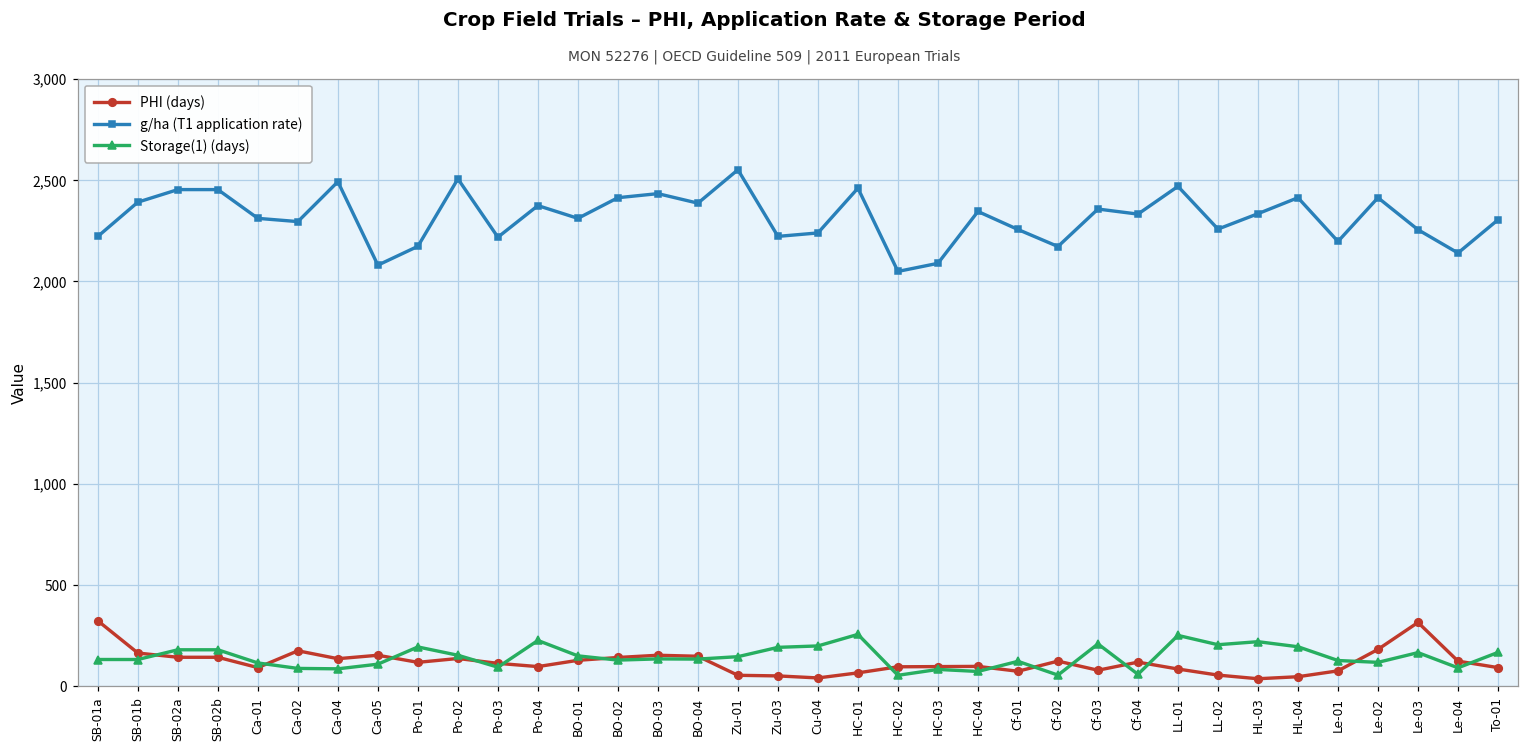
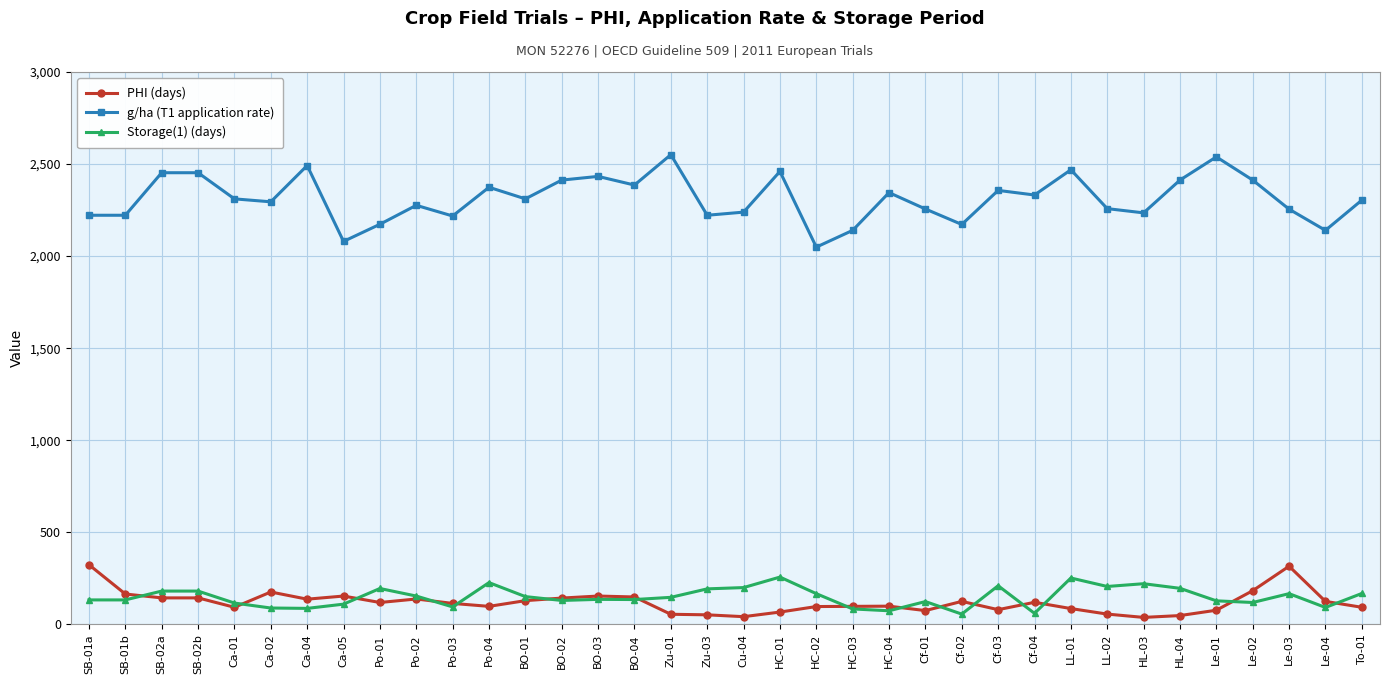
  {
    "PHI (days)": {
      "SB-01a": "320",
      "SB-01b": "170",
      "SB-02a": "140",
      "SB-02b": "140",
      "Ca-01": "90",
      "Ca-02": "180",
      "Ca-04": "140",
      "Ca-05": "150",
      "Po-01": "120",
      "Po-02": "140",
      "Po-03": "110",
      "Po-04": "100",
      "BO-01": "130",
      "BO-03": "150",
      "Zu-01": "60",
      "Zu-03": "50",
      "Cu-04": "40",
      "HC-01": "70",
      "HC-02": "100",
      "HC-04": "100",
      "Cf-01": "80",
      "Cf-02": "130",
      "Cf-03": "80",
      "Cf-04": "120",
      "LL-01": "90",
      "LL-02": "60",
      "HL-03": "40",
      "HL-04": "50",
      "Le-01": "80",
      "Le-02": "180",
      "Le-03": "320",
      "Le-04": "130",
      "To-01": "90"
    },
    "g/ha (T1 application rate)": {
      "SB-01a": "2,220",
-     "SB-01b": "2,390",
+     "SB-01b": "2,220",
      "SB-02a": "2,450",
      "SB-02b": "2,450",
      "Ca-01": "2,310",
      "Ca-02": "2,300",
      "Ca-04": "2,490",
      "Ca-05": "2,080",
      "Po-01": "2,170",
-     "Po-02": "2,510",
+     "Po-02": "2,280",
      "Po-03": "2,220",
      "Po-04": "2,370",
      "BO-01": "2,310",
      "BO-02": "2,410",
      "BO-03": "2,430",
      "BO-04": "2,390",
      "Zu-01": "2,550",
      "Zu-03": "2,220",
      "Cu-04": "2,240",
      "HC-01": "2,460",
      "HC-02": "2,050",
-     "HC-03": "2,090",
+     "HC-03": "2,140",
      "HC-04": "2,350",
      "Cf-01": "2,260",
      "Cf-02": "2,170",
      "Cf-03": "2,360",
      "Cf-04": "2,330",
      "LL-01": "2,470",
      "LL-02": "2,260",
-     "HL-03": "2,330",
+     "HL-03": "2,240",
      "HL-04": "2,410",
-     "Le-01": "2,200",
+     "Le-01": "2,540",
      "Le-02": "2,410",
      "Le-03": "2,260",
      "Le-04": "2,140",
      "To-01": "2,300"
    },
    "Storage(1) (days)": {
      "SB-01a": "130",
      "SB-01b": "130",
      "SB-02a": "180",
      "SB-02b": "180",
      "Ca-01": "120",
      "Ca-02": "90",
      "Ca-04": "90",
      "Ca-05": "110",
      "Po-01": "200",
      "Po-02": "150",
      "Po-03": "100",
      "Po-04": "230",
      "BO-01": "150",
      "BO-03": "140",
      "Zu-01": "150",
      "Zu-03": "190",
      "Cu-04": "200",
      "HC-01": "260",
-     "HC-02": "60",
+     "HC-02": "170",
      "HC-04": "70",
      "Cf-01": "120",
      "Cf-02": "60",
      "Cf-03": "210",
      "Cf-04": "60",
      "LL-01": "250",
      "LL-02": "210",
      "HL-03": "220",
      "HL-04": "200",
      "Le-01": "130",
      "Le-02": "120",
      "Le-03": "170",
      "Le-04": "90",
      "To-01": "170"
    }
  }
